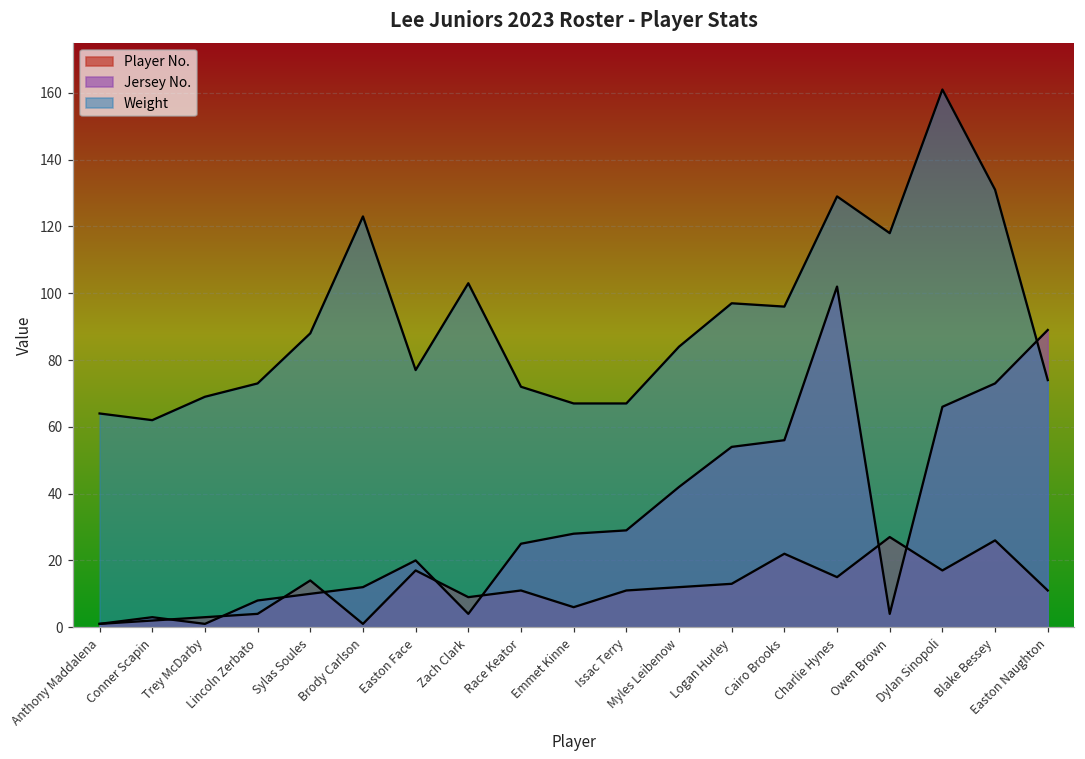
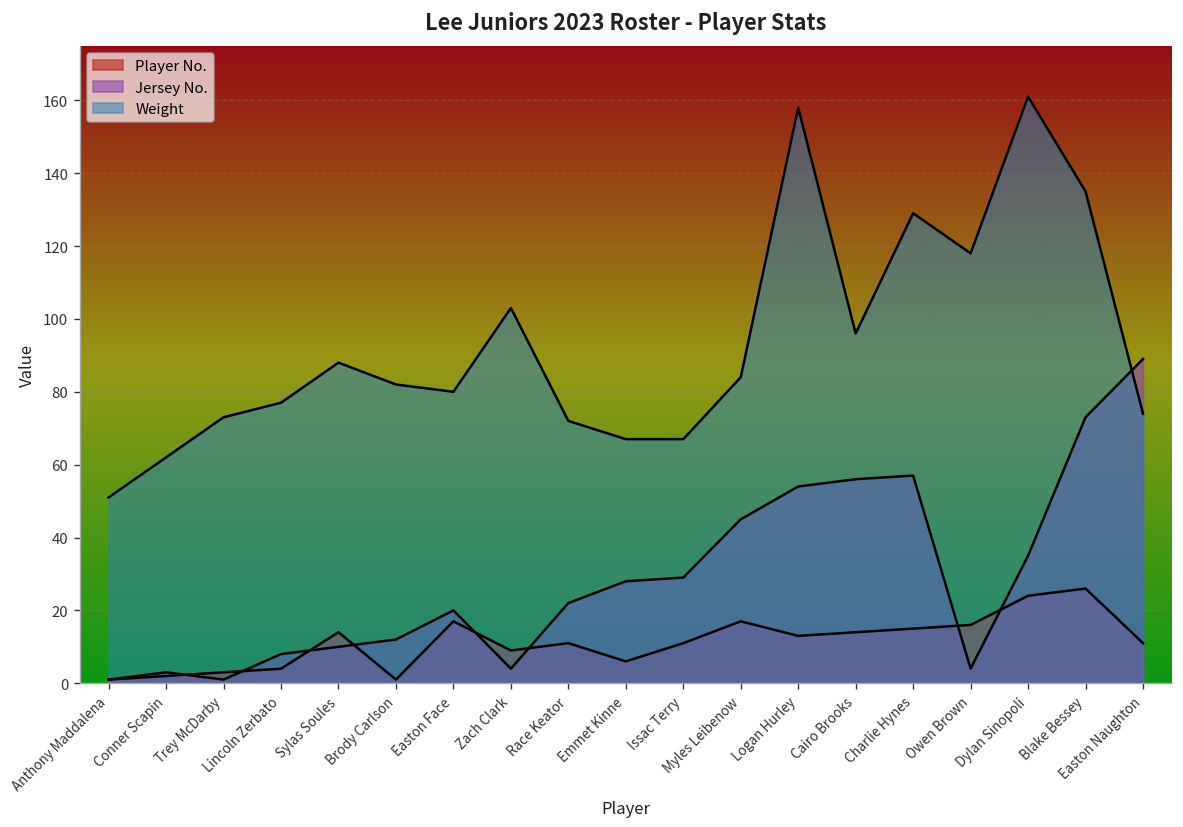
  {
    "Player No.": {
      "Conner Scapin": 2,
      "Trey McDarby": 3,
      "Lincoln Zerbato": 4,
      "Sylas Soules": 14,
      "Brody Carlson": 1,
      "Easton Face": 17,
      "Zach Clark": 9,
      "Race Keator": 11,
      "Emmet Kinne": 6,
      "Issac Terry": 11,
-     "Myles Leibenow": 12,
+     "Myles Leibenow": 17,
      "Logan Hurley": 13,
-     "Cairo Brooks": 22,
+     "Cairo Brooks": 14,
      "Charlie Hynes": 15,
-     "Owen Brown": 27,
-     "Dylan Sinopoli": 17,
+     "Owen Brown": 16,
+     "Dylan Sinopoli": 24,
      "Blake Bessey": 26,
      "Easton Naughton": 11
    },
    "Jersey No.": {
      "Conner Scapin": 3,
      "Trey McDarby": 1,
      "Lincoln Zerbato": 8,
      "Sylas Soules": 10,
      "Brody Carlson": 12,
      "Easton Face": 20,
      "Zach Clark": 4,
-     "Race Keator": 25,
+     "Race Keator": 22,
      "Emmet Kinne": 28,
      "Issac Terry": 29,
-     "Myles Leibenow": 42,
+     "Myles Leibenow": 45,
      "Logan Hurley": 54,
      "Cairo Brooks": 56,
-     "Charlie Hynes": 102,
+     "Charlie Hynes": 57,
      "Owen Brown": 4,
-     "Dylan Sinopoli": 66,
+     "Dylan Sinopoli": 35,
      "Blake Bessey": 73,
      "Easton Naughton": 89
    },
    "Weight": {
-     "Anthony Maddalena": 64,
+     "Anthony Maddalena": 51,
      "Conner Scapin": 62,
-     "Trey McDarby": 69,
-     "Lincoln Zerbato": 73,
+     "Trey McDarby": 73,
+     "Lincoln Zerbato": 77,
      "Sylas Soules": 88,
-     "Brody Carlson": 123,
-     "Easton Face": 77,
+     "Brody Carlson": 82,
+     "Easton Face": 80,
      "Zach Clark": 103,
      "Race Keator": 72,
      "Emmet Kinne": 67,
      "Issac Terry": 67,
      "Myles Leibenow": 84,
-     "Logan Hurley": 97,
+     "Logan Hurley": 158,
      "Cairo Brooks": 96,
      "Charlie Hynes": 129,
      "Owen Brown": 118,
      "Dylan Sinopoli": 161,
-     "Blake Bessey": 131,
+     "Blake Bessey": 135,
      "Easton Naughton": 74
    }
  }
